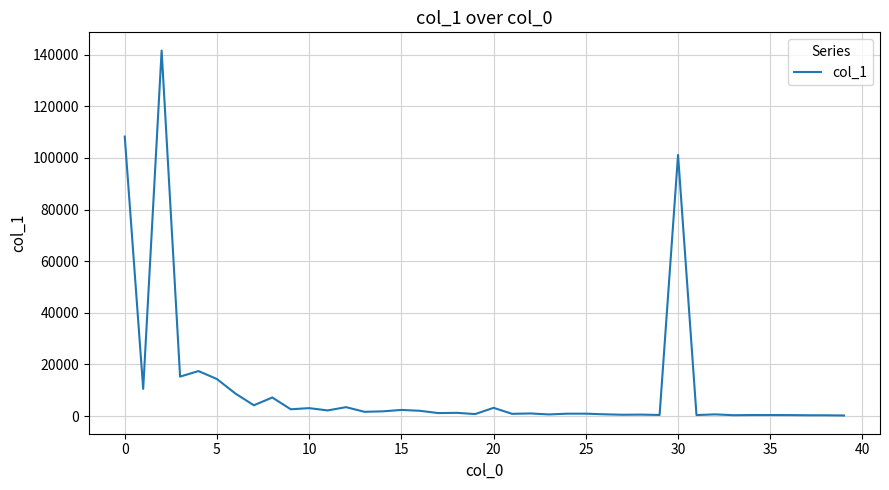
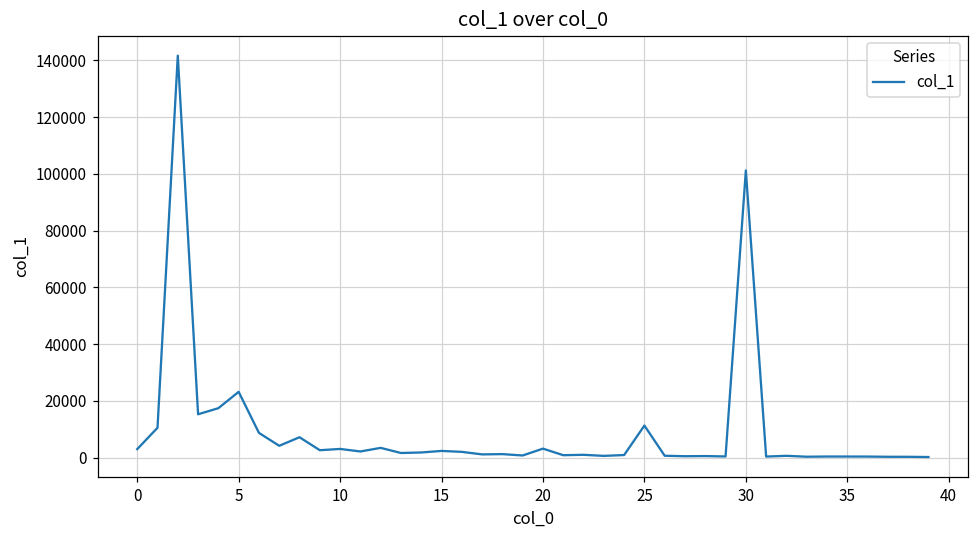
  {
-   "0": 108000,
-   "5": 14000,
+   "0": 3000,
+   "5": 23000,
    "10": 3000,
    "15": 2000,
    "20": 3000,
-   "25": 1000,
+   "25": 11000,
    "30": 101000,
    "35": 0
  }
